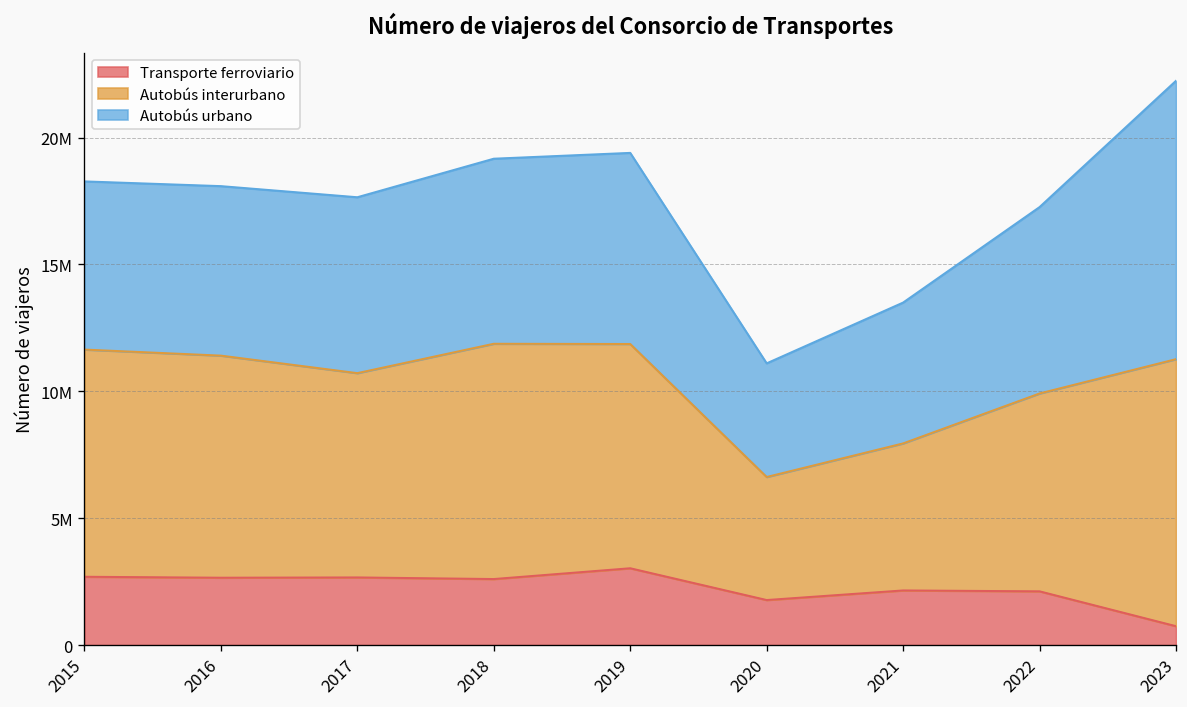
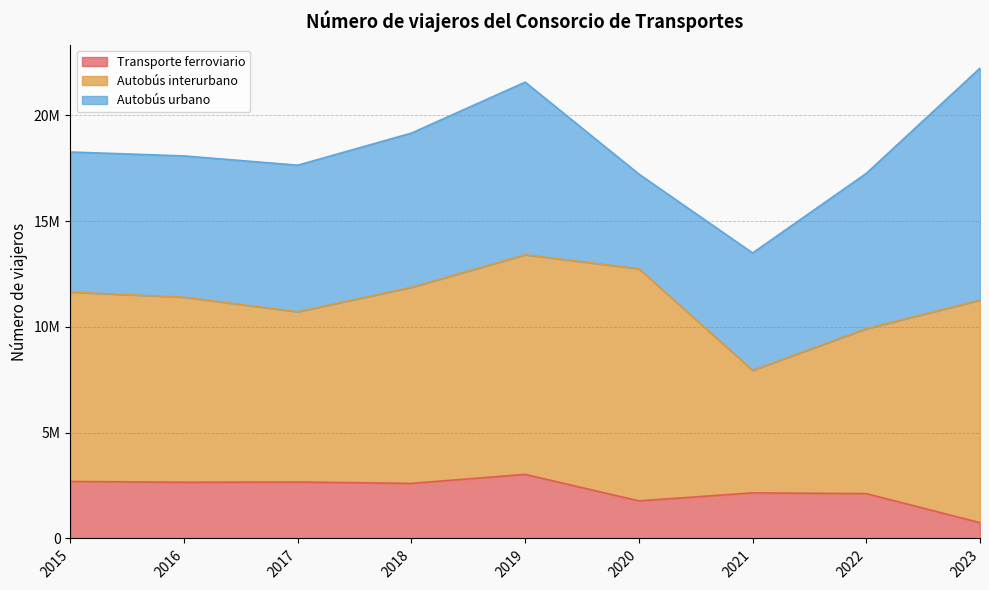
  {
    "Transporte ferroviario": {
      "2015": 2700000,
      "2016": 2700000,
      "2017": 2700000,
      "2018": 2600000,
      "2019": 3000000,
      "2020": 1800000,
      "2021": 2200000,
      "2022": 2100000,
      "2023": 700000
    },
    "Autobús interurbano": {
      "2015": 9000000,
      "2016": 8800000,
      "2017": 8100000,
      "2018": 9300000,
-     "2019": 8800000,
-     "2020": 4800000,
+     "2019": 10400000,
+     "2020": 11000000,
      "2021": 5800000,
      "2022": 7800000,
      "2023": 10500000
    },
    "Autobús urbano": {
      "2015": 6600000,
      "2016": 6700000,
      "2017": 6900000,
      "2018": 7300000,
-     "2019": 7500000,
+     "2019": 8200000,
      "2020": 4500000,
      "2021": 5600000,
      "2022": 7300000,
      "2023": 11000000
    }
  }
